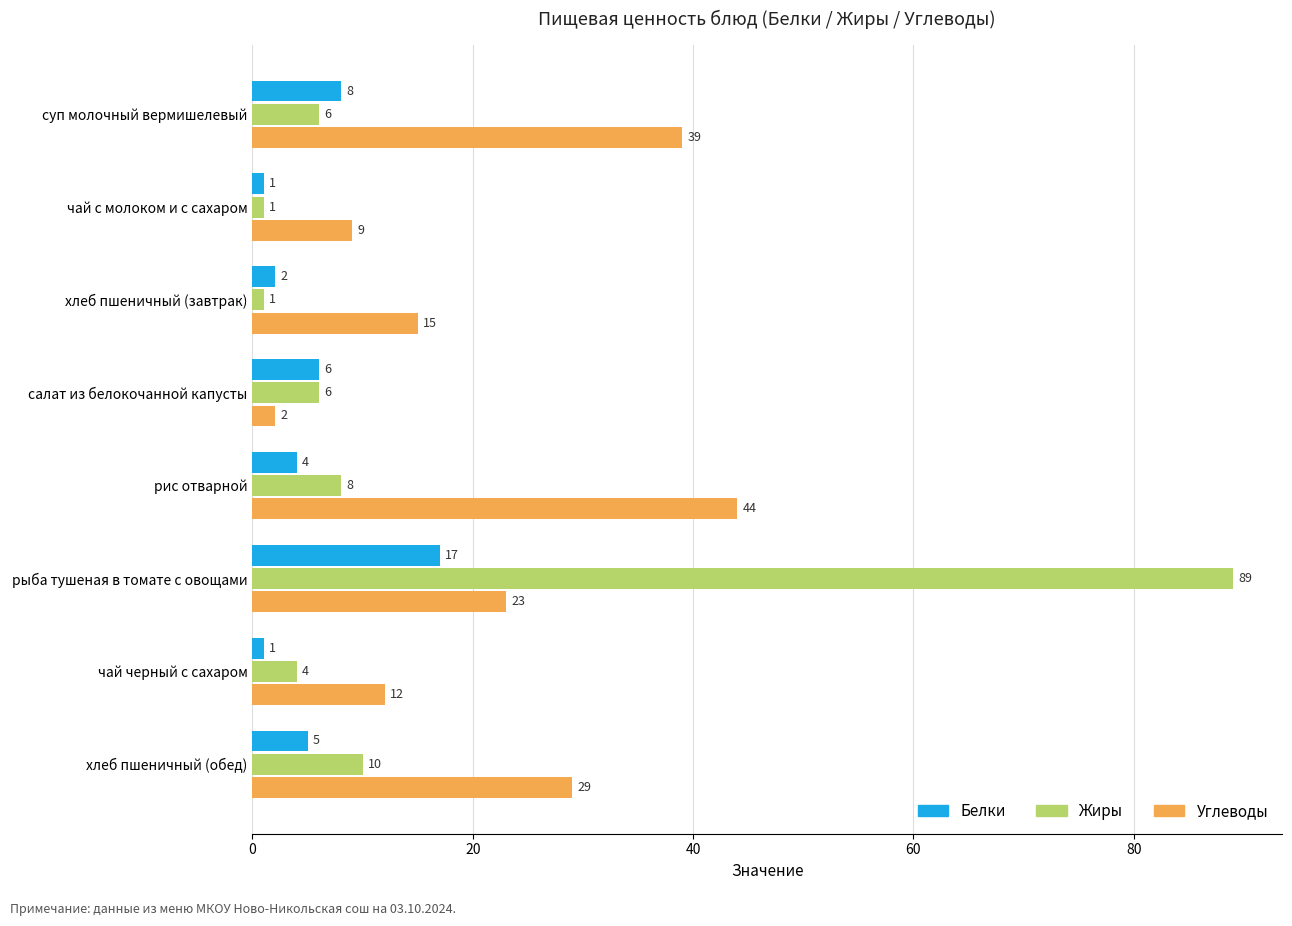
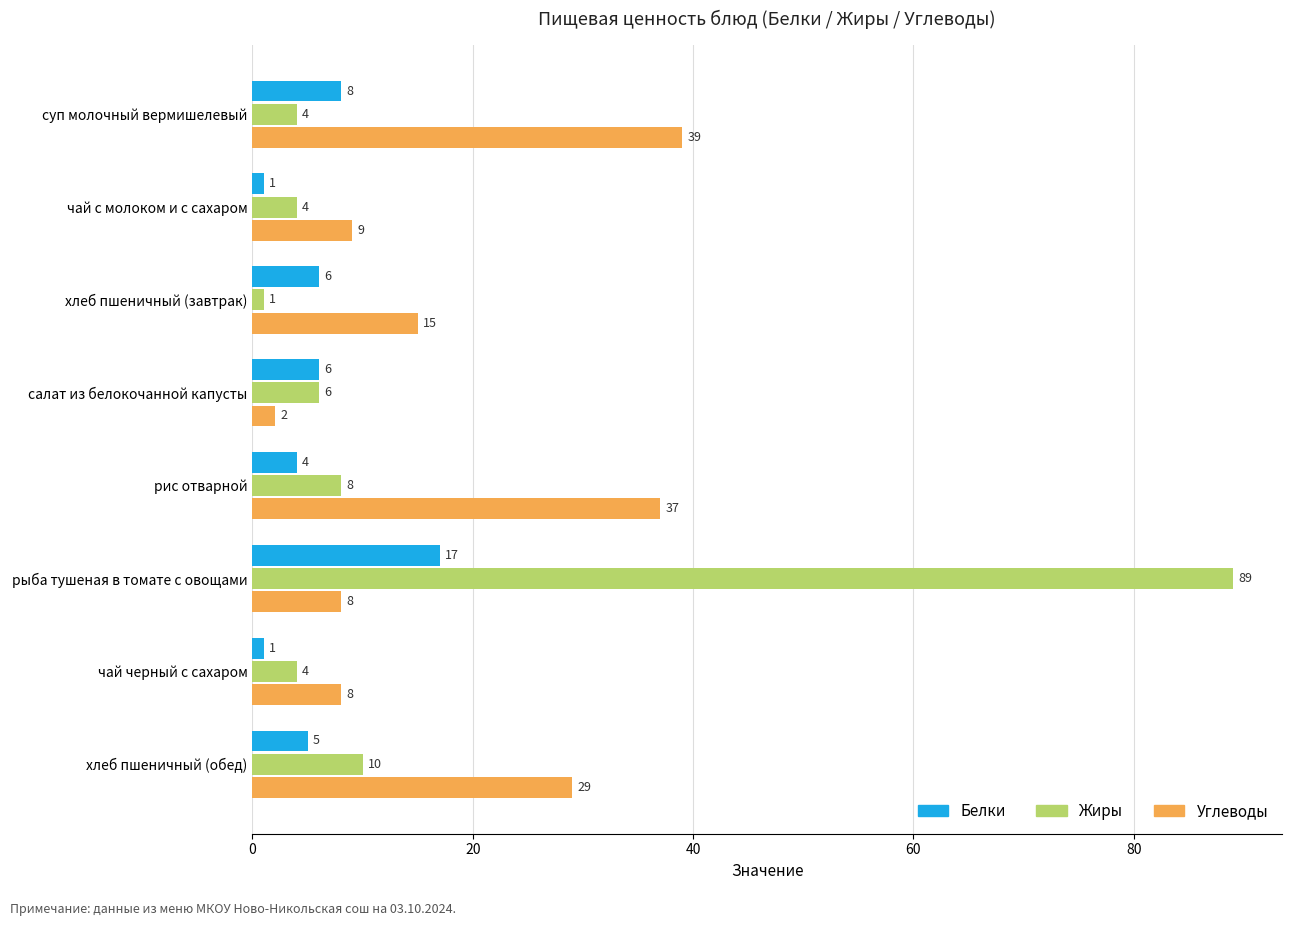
  {
    "Белки": {
      "суп молочный вермишелевый": 8,
      "чай с молоком и с сахаром": 1,
-     "хлеб пшеничный (завтрак)": 2,
+     "хлеб пшеничный (завтрак)": 6,
      "салат из белокочанной капусты": 6,
      "рис отварной": 4,
      "рыба тушеная в томате с овощами": 17,
      "чай черный с сахаром": 1,
      "хлеб пшеничный (обед)": 5
    },
    "Жиры": {
-     "суп молочный вермишелевый": 6,
-     "чай с молоком и с сахаром": 1,
+     "суп молочный вермишелевый": 4,
+     "чай с молоком и с сахаром": 4,
      "хлеб пшеничный (завтрак)": 1,
      "салат из белокочанной капусты": 6,
      "рис отварной": 8,
      "рыба тушеная в томате с овощами": 89,
      "чай черный с сахаром": 4,
      "хлеб пшеничный (обед)": 10
    },
    "Углеводы": {
      "суп молочный вермишелевый": 39,
      "чай с молоком и с сахаром": 9,
      "хлеб пшеничный (завтрак)": 15,
      "салат из белокочанной капусты": 2,
-     "рис отварной": 44,
-     "рыба тушеная в томате с овощами": 23,
-     "чай черный с сахаром": 12,
+     "рис отварной": 37,
+     "рыба тушеная в томате с овощами": 8,
+     "чай черный с сахаром": 8,
      "хлеб пшеничный (обед)": 29
    }
  }
